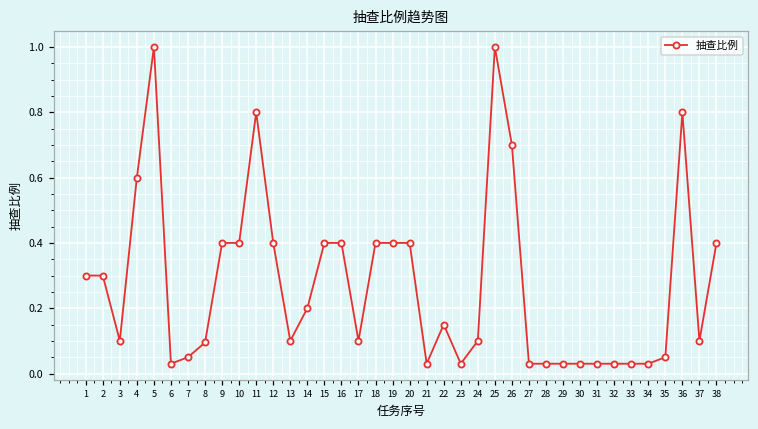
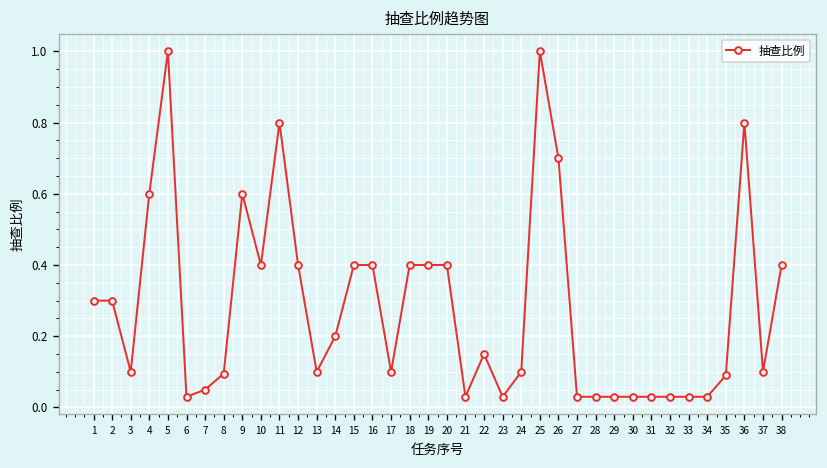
  {
    "1": 0.30,
    "2": 0.30,
    "3": 0.10,
    "4": 0.60,
    "5": 1.00,
    "6": 0.03,
    "7": 0.05,
    "8": 0.10,
-   "9": 0.4,
+   "9": 0.6,
    "10": 0.40,
    "11": 0.80,
    "12": 0.40,
    "13": 0.10,
    "14": 0.20,
    "15": 0.40,
    "16": 0.40,
    "17": 0.10,
    "18": 0.40,
    "19": 0.40,
    "20": 0.40,
    "21": 0.03,
    "22": 0.15,
    "23": 0.03,
    "24": 0.10,
    "25": 1.00,
    "26": 0.70,
    "27": 0.03,
    "28": 0.03,
    "29": 0.03,
    "30": 0.03,
    "31": 0.03,
    "32": 0.03,
    "33": 0.03,
    "34": 0.03,
-   "35": 0.05,
+   "35": 0.09,
    "36": 0.80,
    "37": 0.10,
    "38": 0.40
  }
